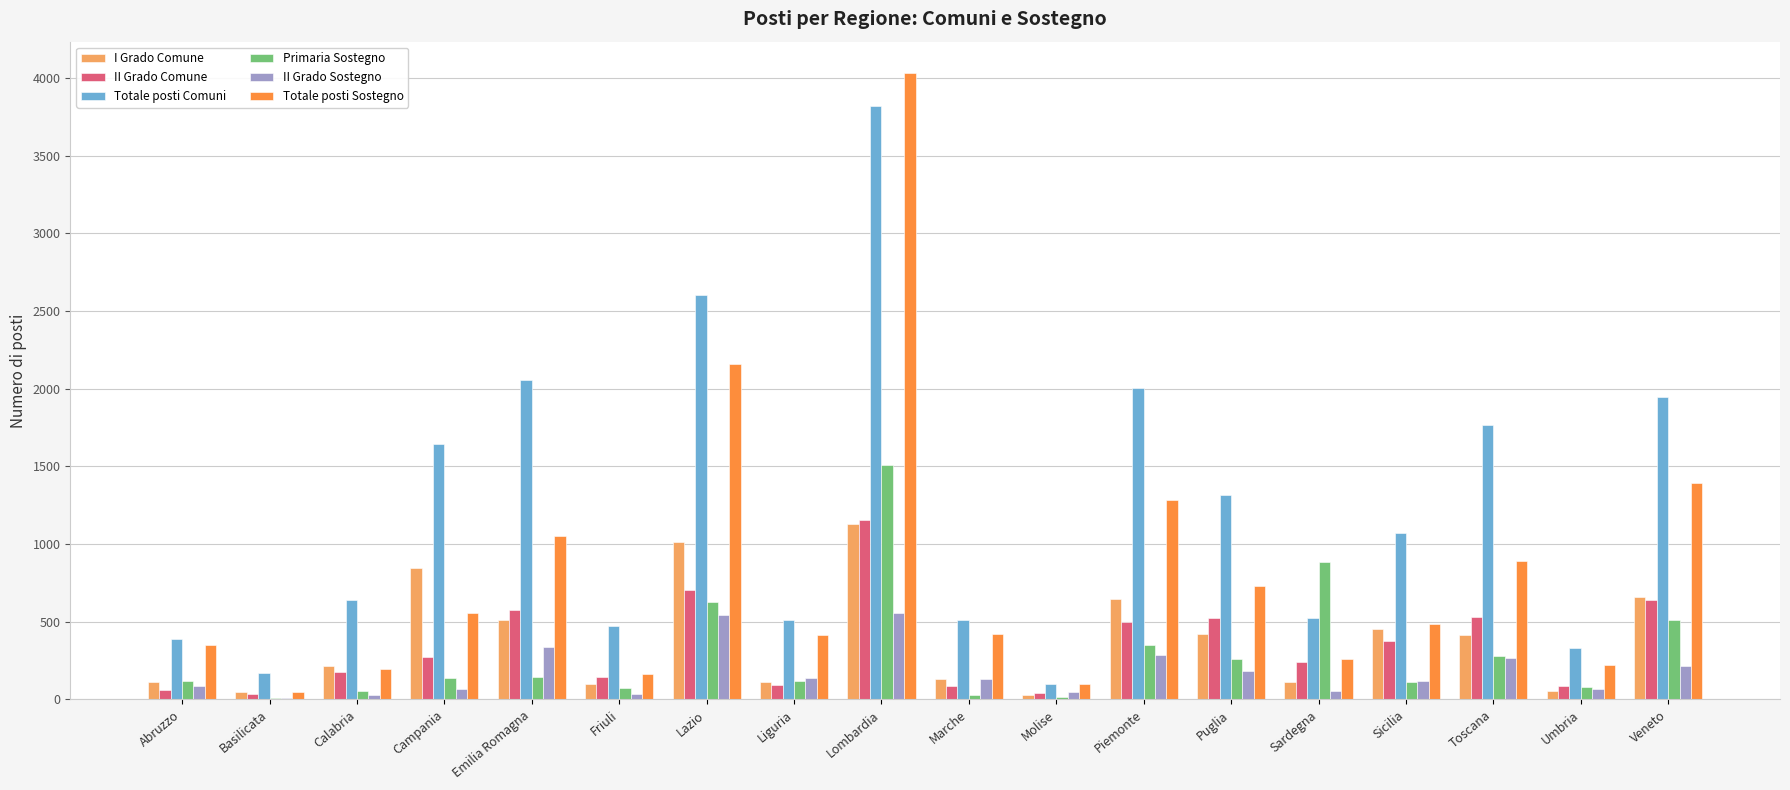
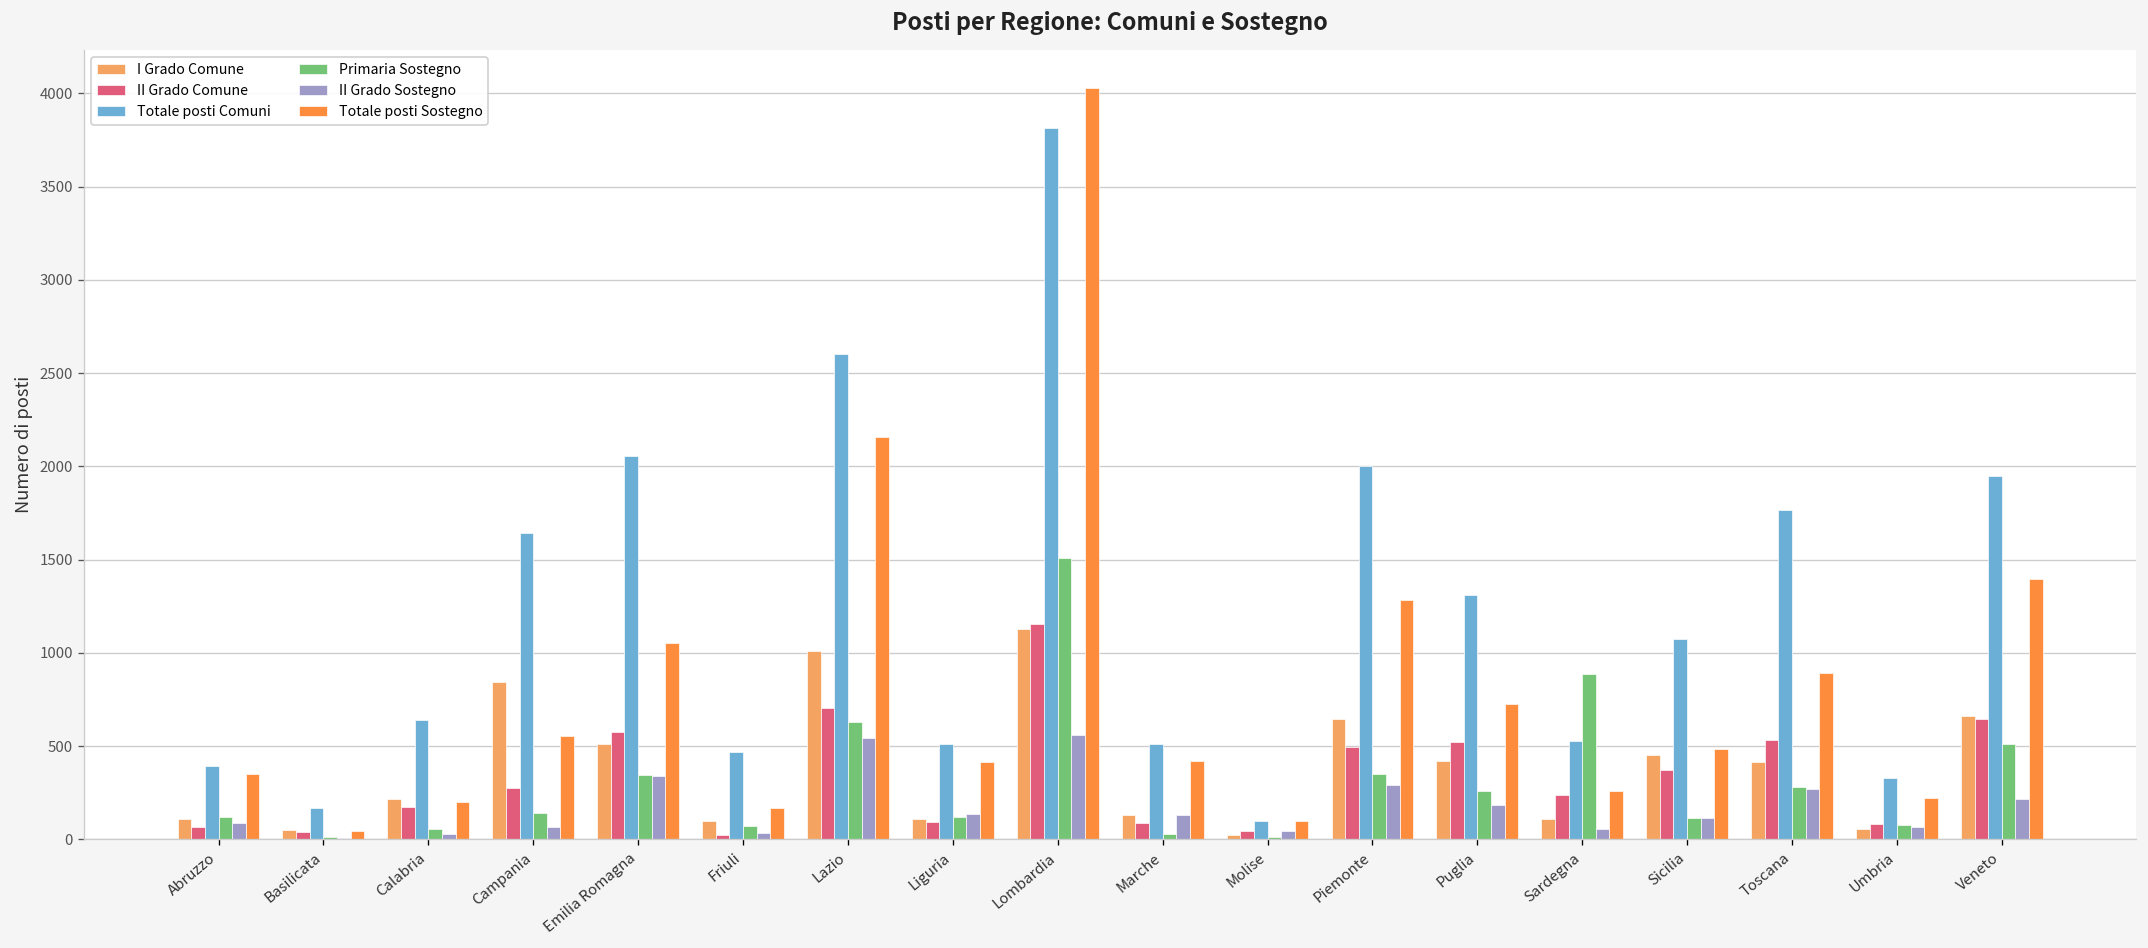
  {
    "II Grado Comune": {
      "Abruzzo": 60,
      "Basilicata": 40,
      "Calabria": 170,
      "Campania": 270,
      "Emilia Romagna": 580,
-     "Friuli": 140,
+     "Friuli": 30,
      "Lazio": 700,
      "Liguria": 90,
      "Lombardia": 1160,
      "Marche": 90,
      "Molise": 40,
      "Piemonte": 500,
      "Puglia": 520,
      "Sardegna": 240,
      "Sicilia": 370,
      "Toscana": 530,
      "Umbria": 90,
      "Veneto": 640
    },
    "Primaria Sostegno": {
      "Abruzzo": 120,
      "Calabria": 60,
      "Campania": 140,
-     "Emilia Romagna": 150,
+     "Emilia Romagna": 350,
      "Friuli": 70,
      "Lazio": 630,
      "Liguria": 120,
      "Lombardia": 1510,
      "Marche": 30,
      "Piemonte": 350,
      "Puglia": 260,
      "Sardegna": 890,
      "Sicilia": 110,
      "Toscana": 280,
      "Umbria": 80,
      "Veneto": 510
    }
  }
